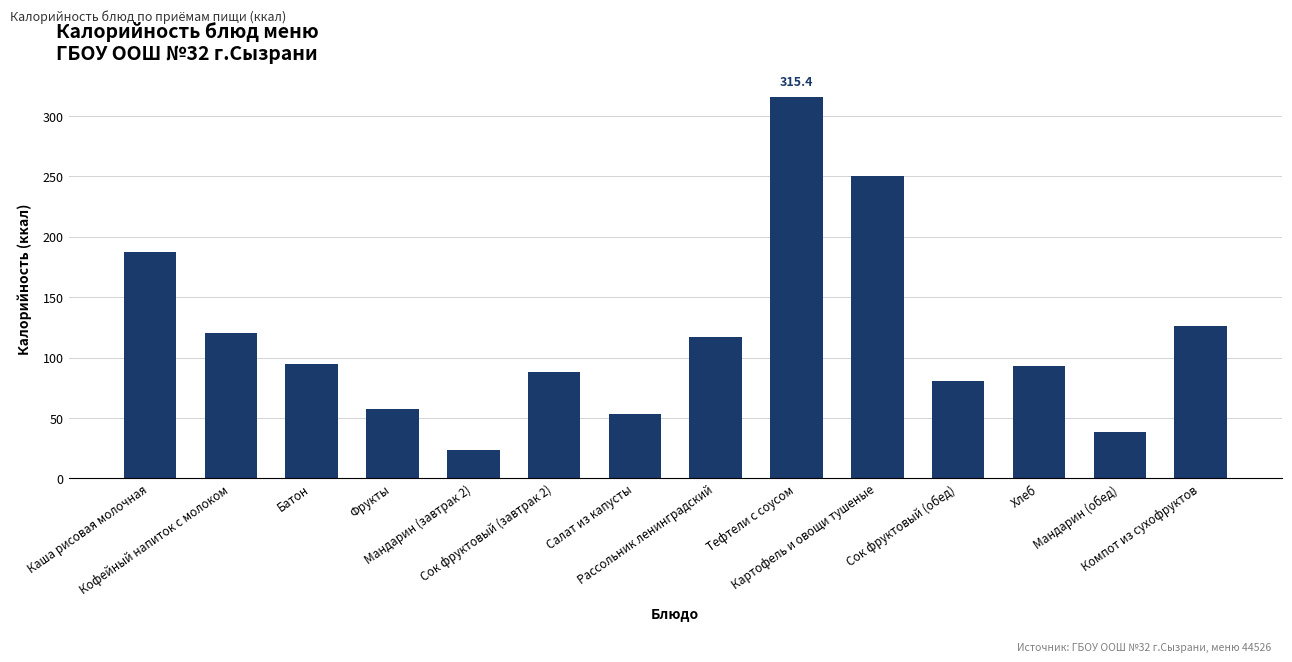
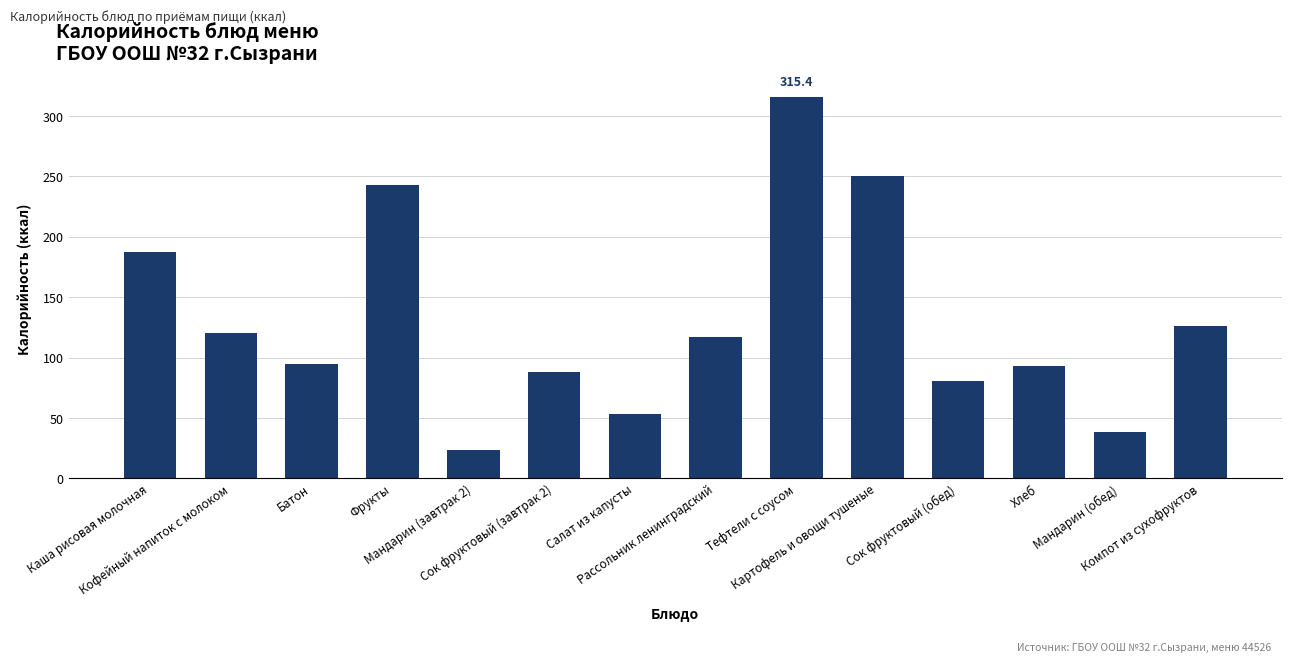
  {
    "Каша рисовая молочная": 187,
    "Кофейный напиток с молоком": 120,
    "Батон": 94,
-   "Фрукты": 57,
+   "Фрукты": 243,
    "Мандарин (завтрак 2)": 23,
    "Сок фруктовый (завтрак 2)": 88,
    "Салат из капусты": 54,
    "Рассольник ленинградский": 117,
    "Картофель и овощи тушеные": 250,
    "Сок фруктовый (обед)": 81,
    "Хлеб": 93,
    "Мандарин (обед)": 38,
    "Компот из сухофруктов": 126
  }
